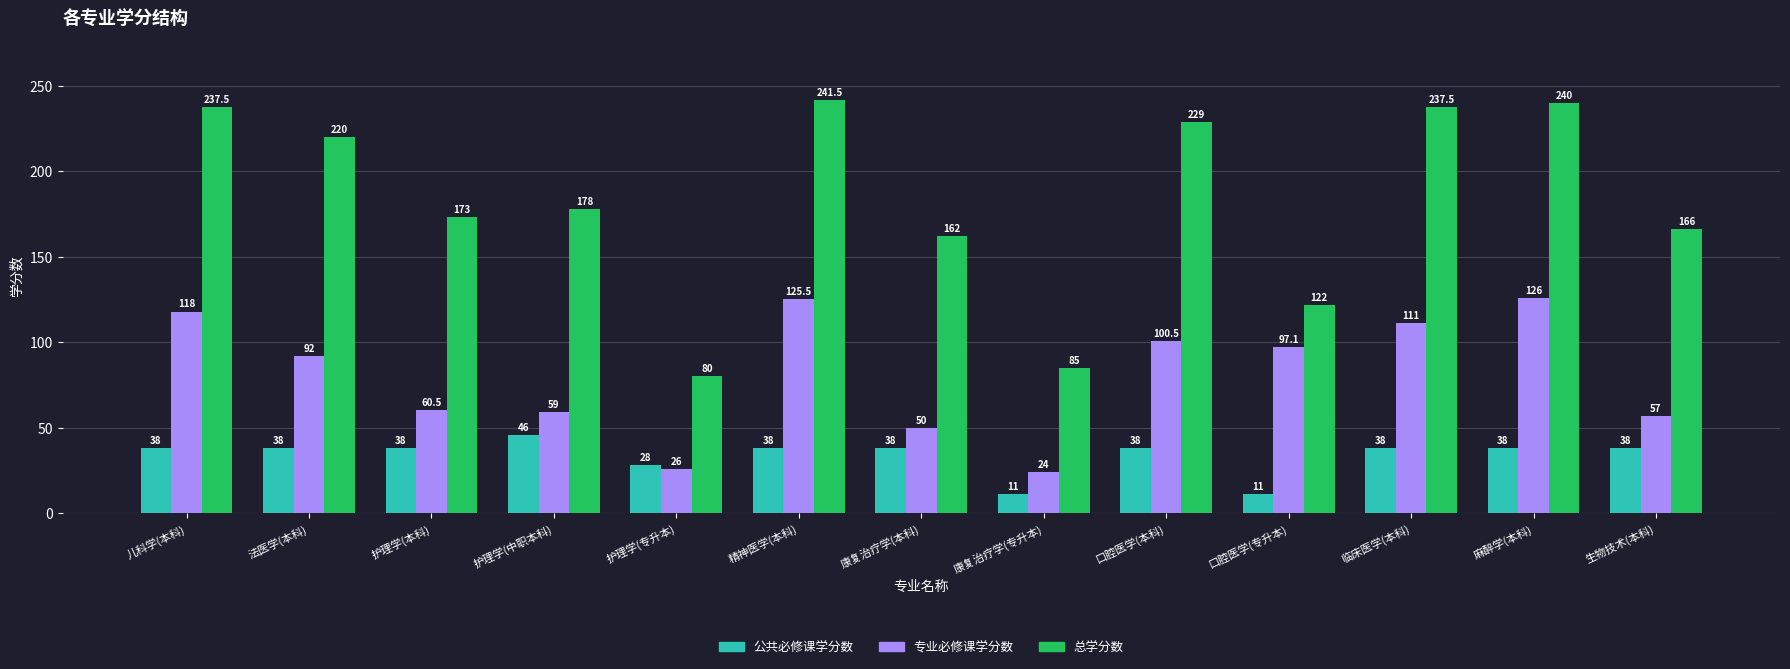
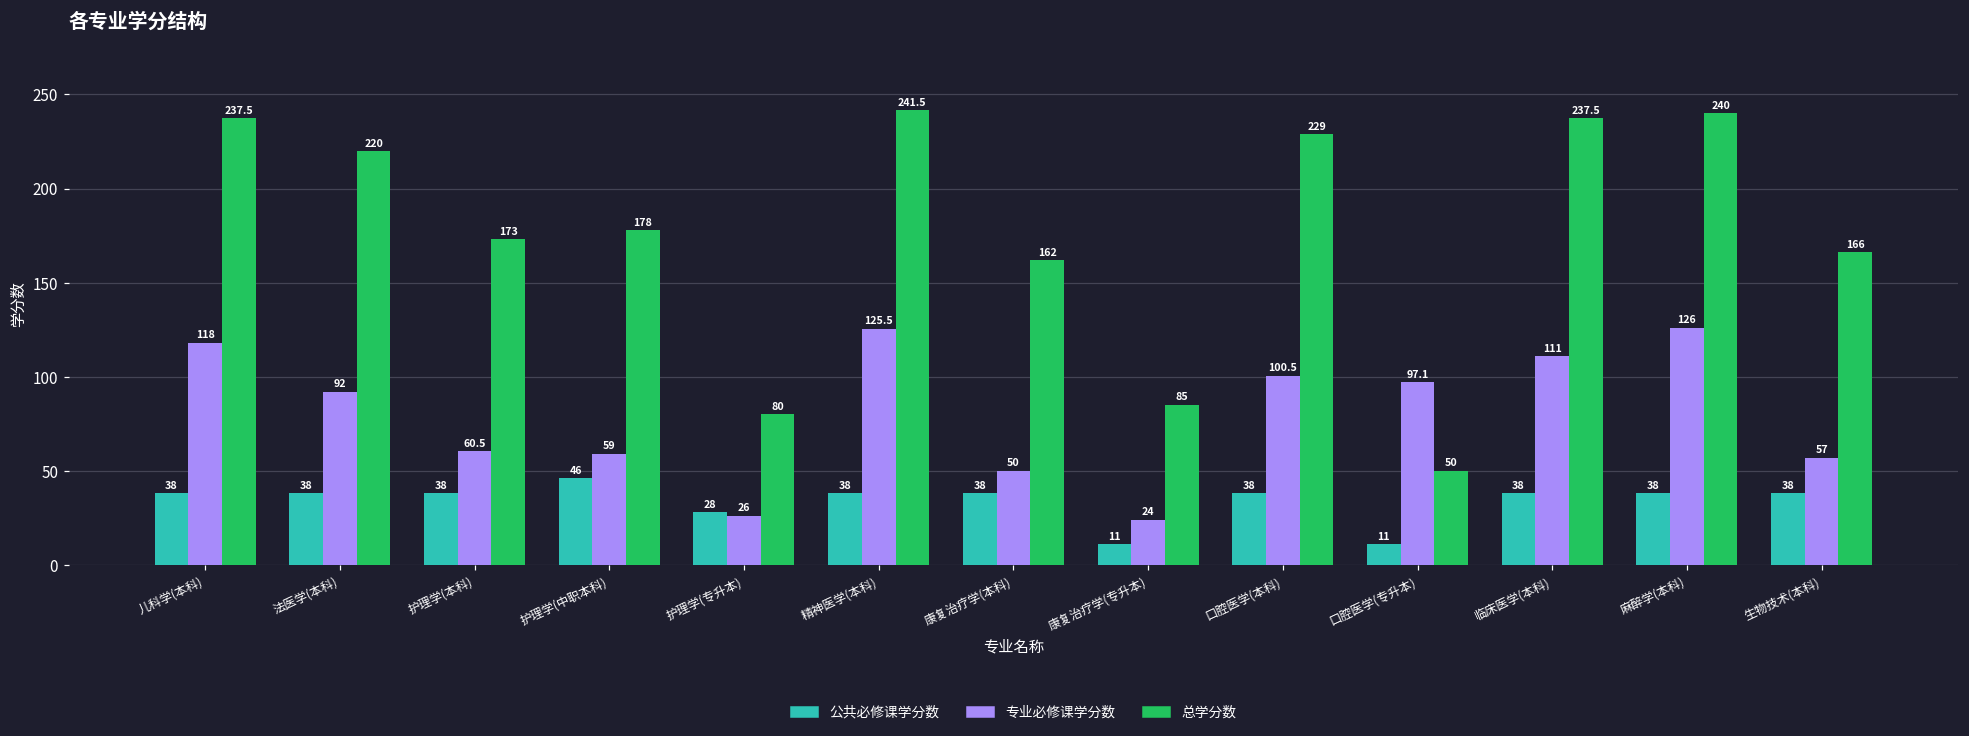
  {
    "公共必修课学分数": {
      "儿科学(本科)": 38,
      "法医学(本科)": 38,
      "护理学(本科)": 38,
      "护理学(中职本科)": 46,
      "护理学(专升本)": 28,
      "精神医学(本科)": 38,
      "康复治疗学(本科)": 38,
      "康复治疗学(专升本)": 11,
      "口腔医学(本科)": 38,
      "口腔医学(专升本)": 11,
      "临床医学(本科)": 38,
      "麻醉学(本科)": 38,
      "生物技术(本科)": 38
    },
    "专业必修课学分数": {
      "儿科学(本科)": 118,
      "法医学(本科)": 92,
      "护理学(本科)": 60.5,
      "护理学(中职本科)": 59,
      "护理学(专升本)": 26,
      "精神医学(本科)": 125.5,
      "康复治疗学(本科)": 50,
      "康复治疗学(专升本)": 24,
      "口腔医学(本科)": 100.5,
      "口腔医学(专升本)": 97.1,
      "临床医学(本科)": 111,
      "麻醉学(本科)": 126,
      "生物技术(本科)": 57
    },
    "总学分数": {
      "儿科学(本科)": 237.5,
      "法医学(本科)": 220,
      "护理学(本科)": 173,
      "护理学(中职本科)": 178,
      "护理学(专升本)": 80,
      "精神医学(本科)": 241.5,
      "康复治疗学(本科)": 162,
      "康复治疗学(专升本)": 85,
      "口腔医学(本科)": 229,
-     "口腔医学(专升本)": 122,
+     "口腔医学(专升本)": 50,
      "临床医学(本科)": 237.5,
      "麻醉学(本科)": 240,
      "生物技术(本科)": 166
    }
  }
